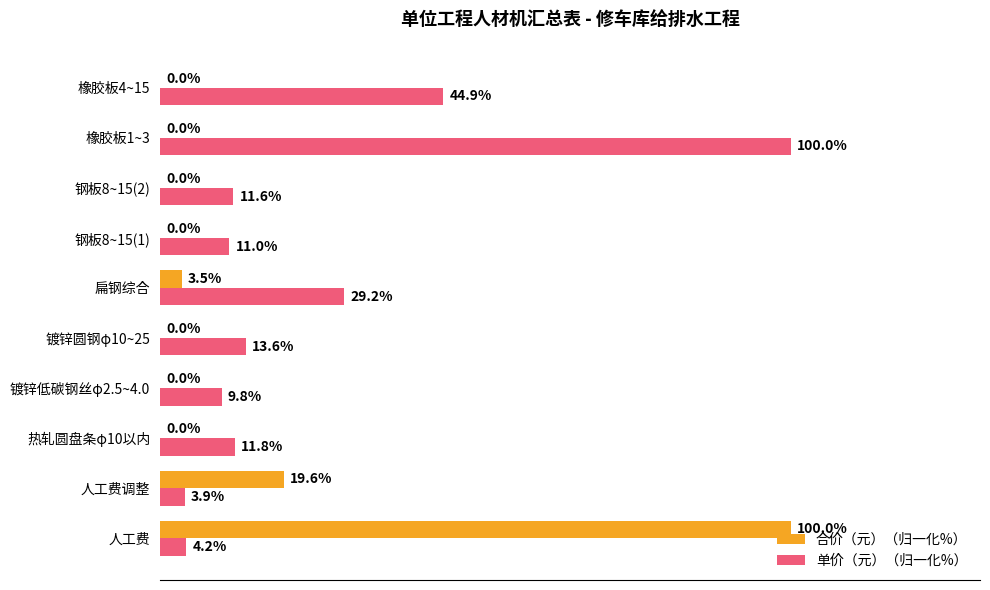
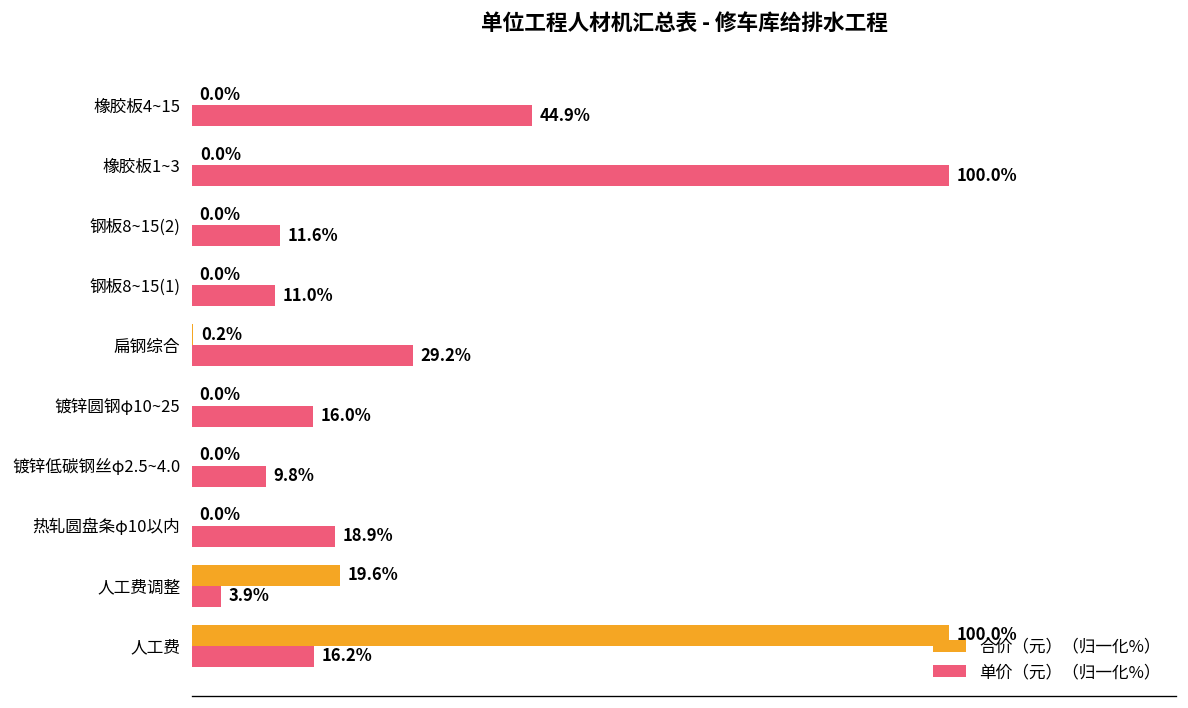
  {
    "合价（元）（归一化%）": {
      "橡胶板4~15": "0.0%",
      "橡胶板1~3": "0.0%",
      "钢板8~15(2)": "0.0%",
      "钢板8~15(1)": "0.0%",
-     "扁钢综合": "3.5%",
+     "扁钢综合": "0.2%",
      "镀锌圆钢φ10~25": "0.0%",
      "镀锌低碳钢丝φ2.5~4.0": "0.0%",
      "热轧圆盘条φ10以内": "0.0%",
      "人工费调整": "19.6%",
      "人工费": "100.0%"
    },
    "单价（元）（归一化%）": {
      "橡胶板4~15": "44.9%",
      "橡胶板1~3": "100.0%",
      "钢板8~15(2)": "11.6%",
      "钢板8~15(1)": "11.0%",
      "扁钢综合": "29.2%",
-     "镀锌圆钢φ10~25": "13.6%",
+     "镀锌圆钢φ10~25": "16.0%",
      "镀锌低碳钢丝φ2.5~4.0": "9.8%",
-     "热轧圆盘条φ10以内": "11.8%",
+     "热轧圆盘条φ10以内": "18.9%",
      "人工费调整": "3.9%",
-     "人工费": "4.2%"
+     "人工费": "16.2%"
    }
  }
